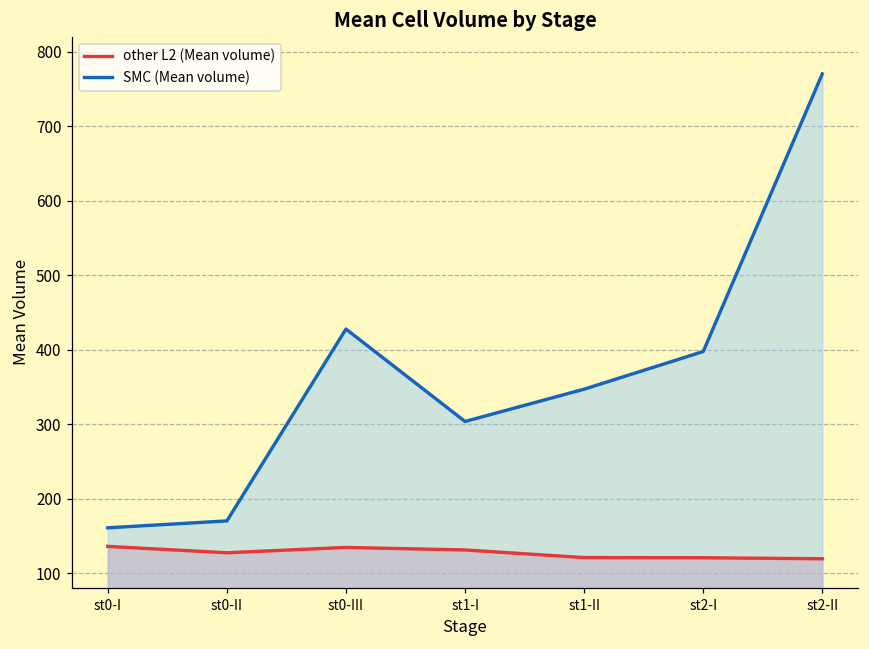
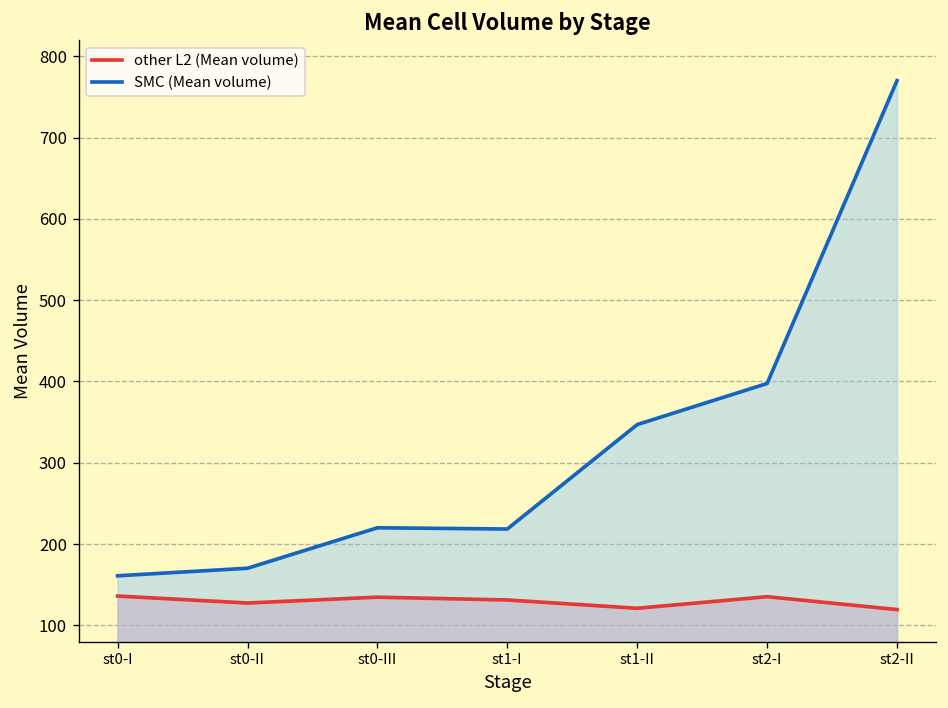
  {
    "other L2 (Mean volume)": {
      "st0-I": 140,
      "st0-II": 130,
      "st0-III": 130,
      "st1-I": 130,
      "st1-II": 120,
-     "st2-I": 120,
+     "st2-I": 140,
      "st2-II": 120
    },
    "SMC (Mean volume)": {
      "st0-I": 160,
      "st0-II": 170,
-     "st0-III": 430,
-     "st1-I": 300,
+     "st0-III": 220,
+     "st1-I": 220,
      "st1-II": 350,
      "st2-I": 400,
      "st2-II": 770
    }
  }
